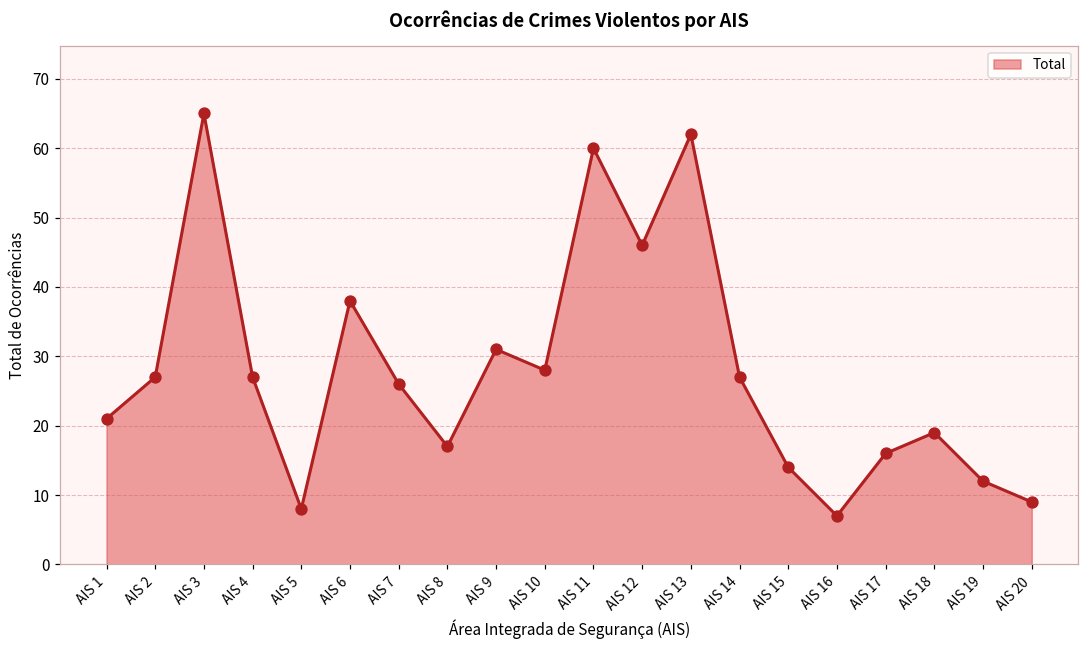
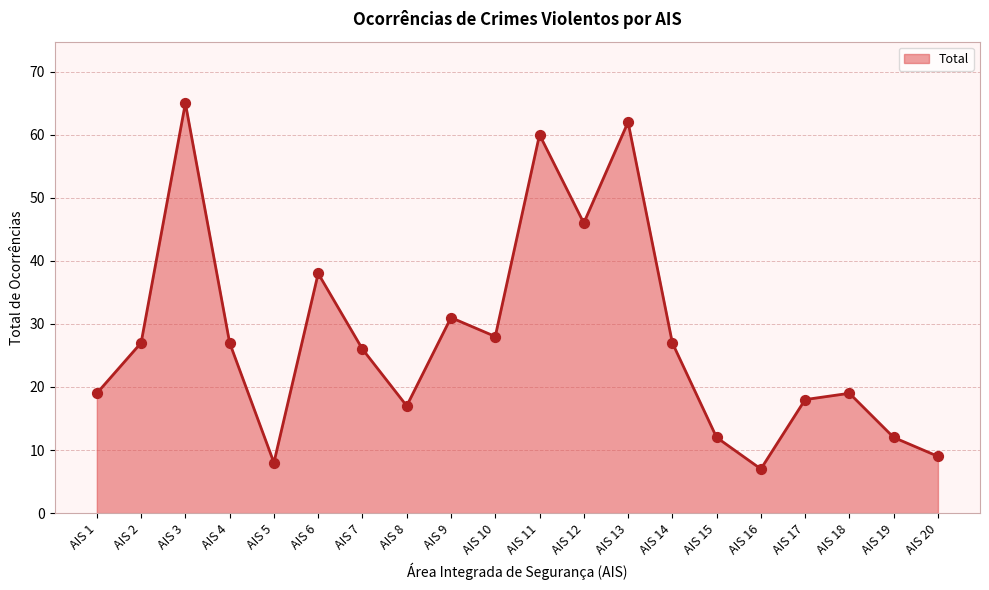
  {
-   "AIS 1": 21,
+   "AIS 1": 19,
    "AIS 2": 27,
    "AIS 3": 65,
    "AIS 4": 27,
    "AIS 5": 8,
    "AIS 6": 38,
    "AIS 7": 26,
    "AIS 8": 17,
    "AIS 9": 31,
    "AIS 10": 28,
    "AIS 11": 60,
    "AIS 12": 46,
    "AIS 13": 62,
    "AIS 14": 27,
-   "AIS 15": 14,
+   "AIS 15": 12,
    "AIS 16": 7,
-   "AIS 17": 16,
+   "AIS 17": 18,
    "AIS 18": 19,
    "AIS 19": 12,
    "AIS 20": 9
  }
